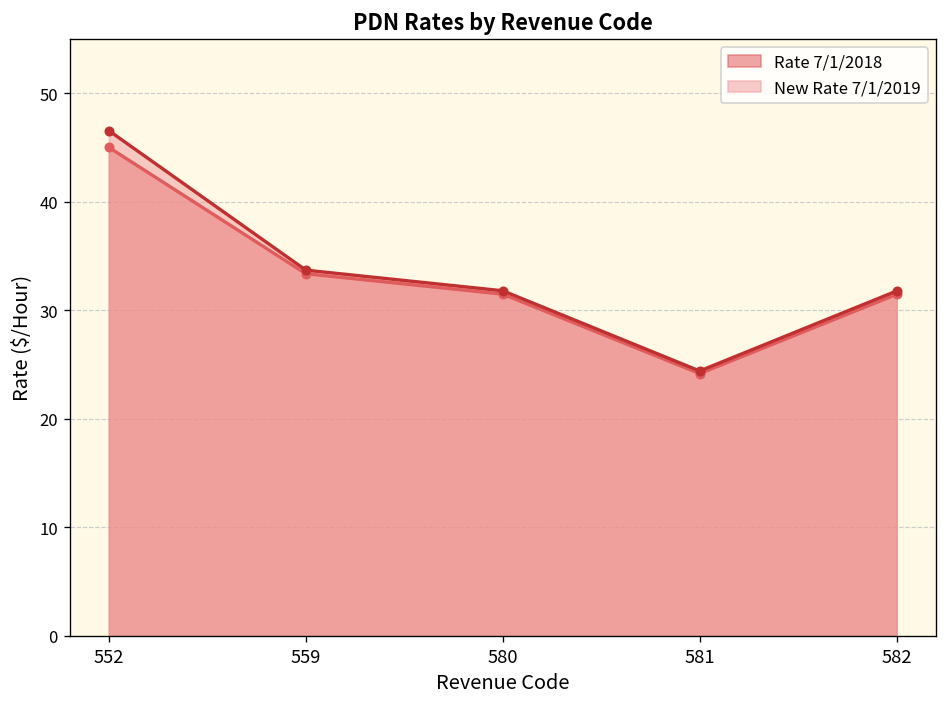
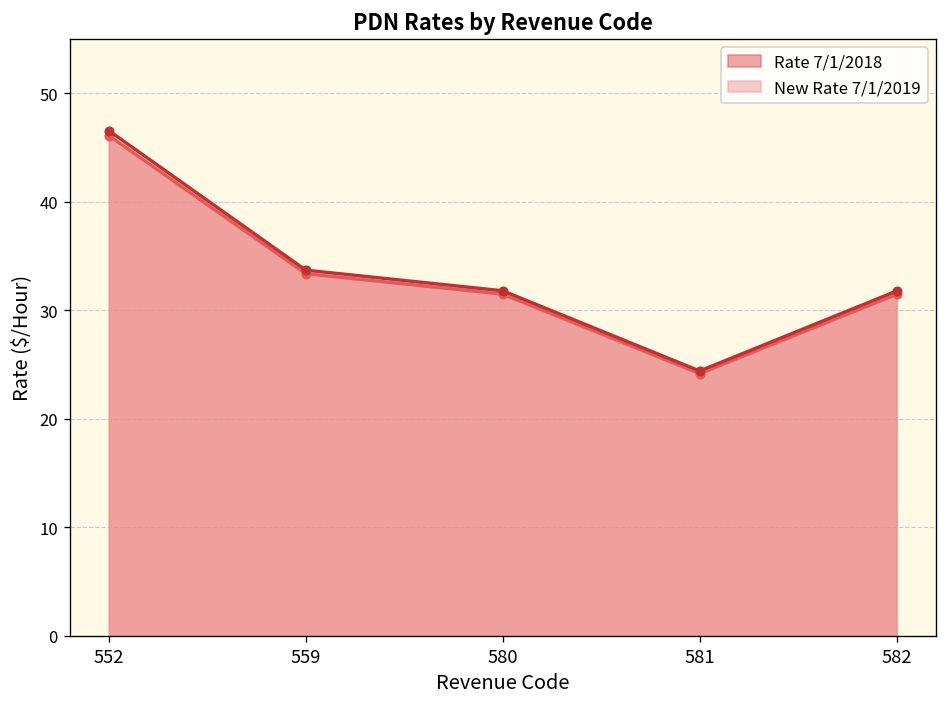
  {
    "Rate 7/1/2018": {
-     "552": 45,
+     "552": 46,
      "559": 33,
      "580": 31,
      "582": 31
    },
    "New Rate 7/1/2019": {
      "552": 47,
      "559": 34,
      "580": 32,
      "582": 32
    }
  }
